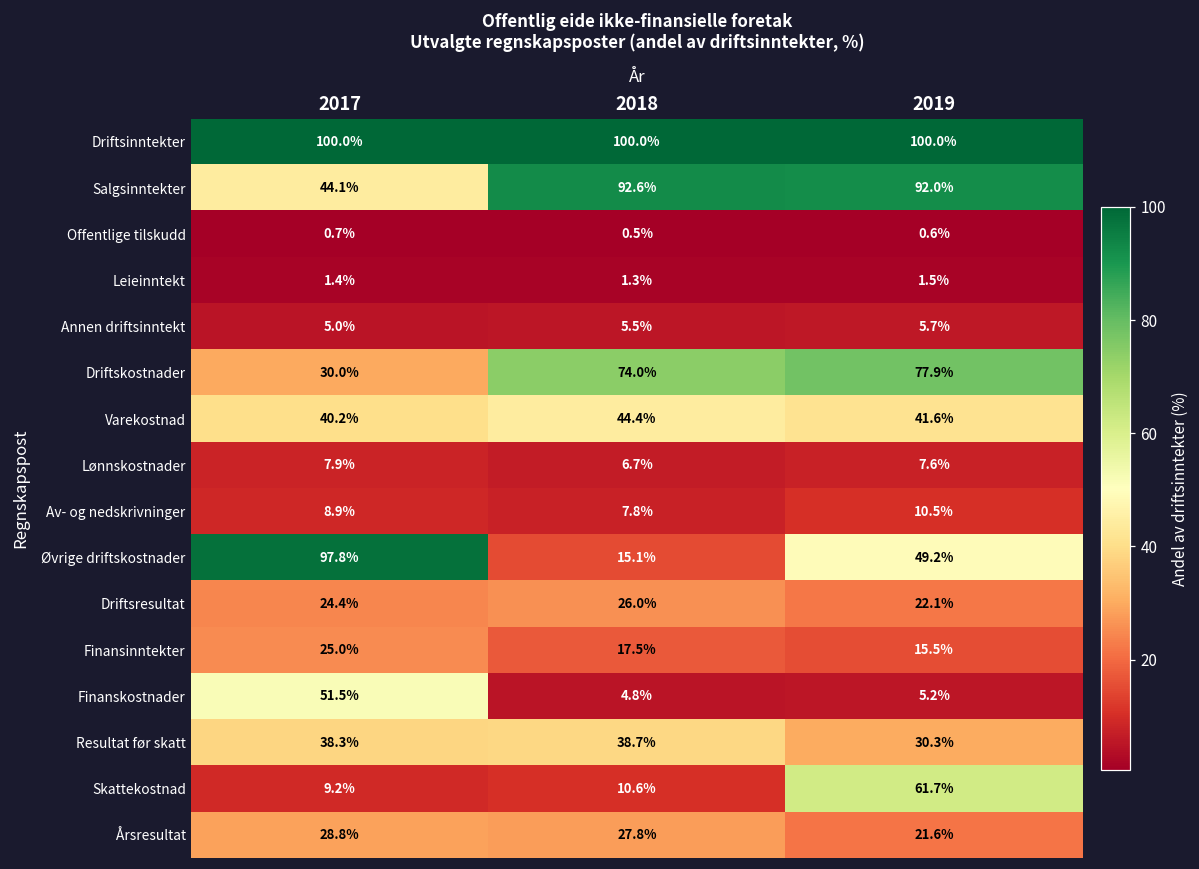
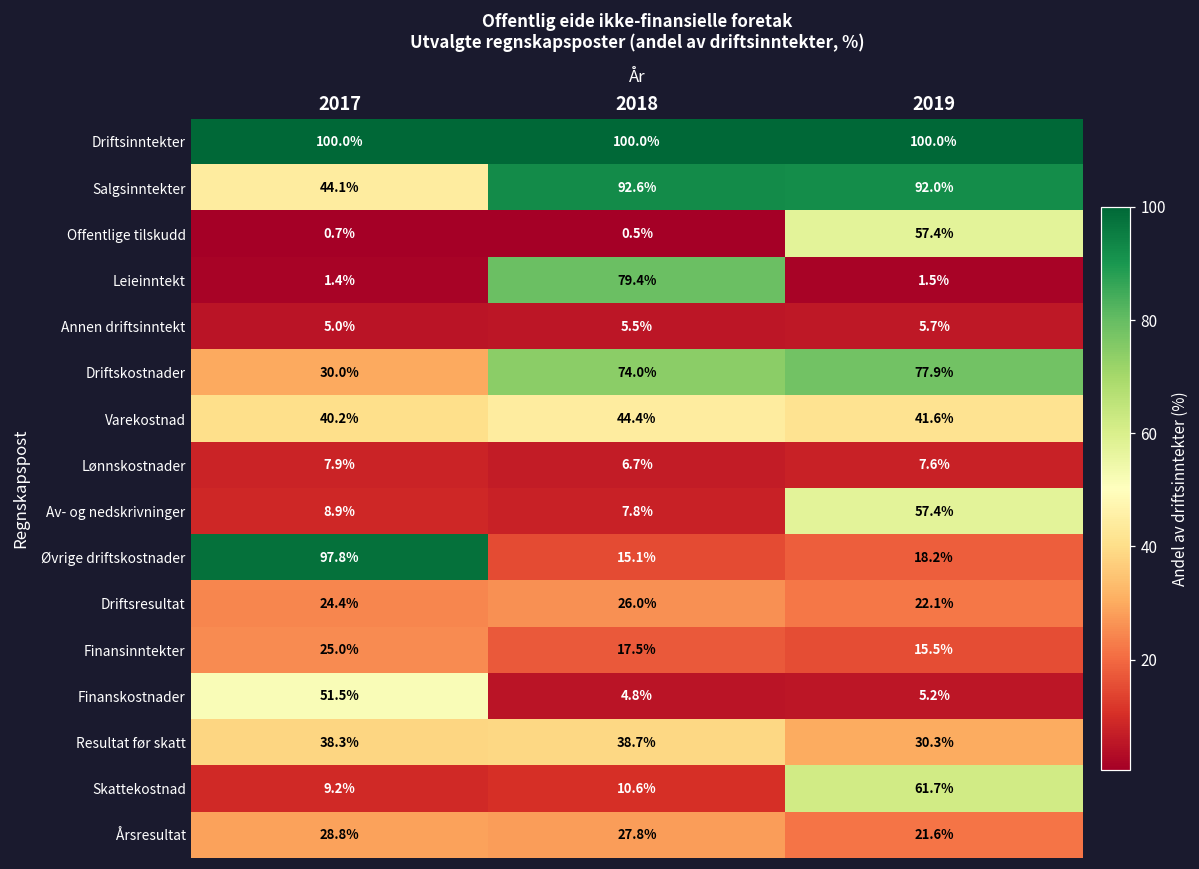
  {
    "Driftsinntekter": {
      "2017": "100.0%",
      "2018": "100.0%",
      "2019": "100.0%"
    },
    "Salgsinntekter": {
      "2017": "44.1%",
      "2018": "92.6%",
      "2019": "92.0%"
    },
    "Offentlige tilskudd": {
      "2017": "0.7%",
      "2018": "0.5%",
-     "2019": "0.6%"
+     "2019": "57.4%"
    },
    "Leieinntekt": {
      "2017": "1.4%",
-     "2018": "1.3%",
+     "2018": "79.4%",
      "2019": "1.5%"
    },
    "Annen driftsinntekt": {
      "2017": "5.0%",
      "2018": "5.5%",
      "2019": "5.7%"
    },
    "Driftskostnader": {
      "2017": "30.0%",
      "2018": "74.0%",
      "2019": "77.9%"
    },
    "Varekostnad": {
      "2017": "40.2%",
      "2018": "44.4%",
      "2019": "41.6%"
    },
    "Lønnskostnader": {
      "2017": "7.9%",
      "2018": "6.7%",
      "2019": "7.6%"
    },
    "Av- og nedskrivninger": {
      "2017": "8.9%",
      "2018": "7.8%",
-     "2019": "10.5%"
+     "2019": "57.4%"
    },
    "Øvrige driftskostnader": {
      "2017": "97.8%",
      "2018": "15.1%",
-     "2019": "49.2%"
+     "2019": "18.2%"
    },
    "Driftsresultat": {
      "2017": "24.4%",
      "2018": "26.0%",
      "2019": "22.1%"
    },
    "Finansinntekter": {
      "2017": "25.0%",
      "2018": "17.5%",
      "2019": "15.5%"
    },
    "Finanskostnader": {
      "2017": "51.5%",
      "2018": "4.8%",
      "2019": "5.2%"
    },
    "Resultat før skatt": {
      "2017": "38.3%",
      "2018": "38.7%",
      "2019": "30.3%"
    },
    "Skattekostnad": {
      "2017": "9.2%",
      "2018": "10.6%",
      "2019": "61.7%"
    },
    "Årsresultat": {
      "2017": "28.8%",
      "2018": "27.8%",
      "2019": "21.6%"
    }
  }
